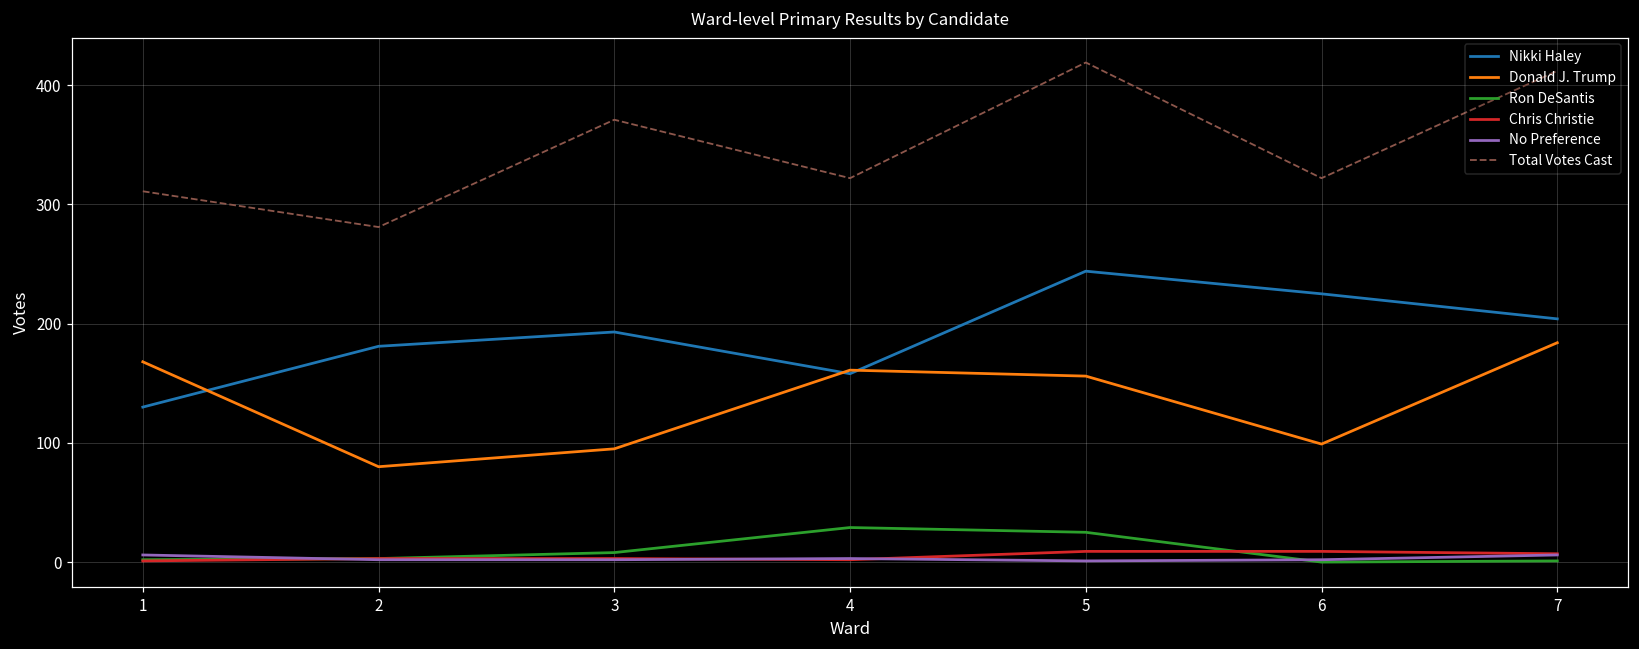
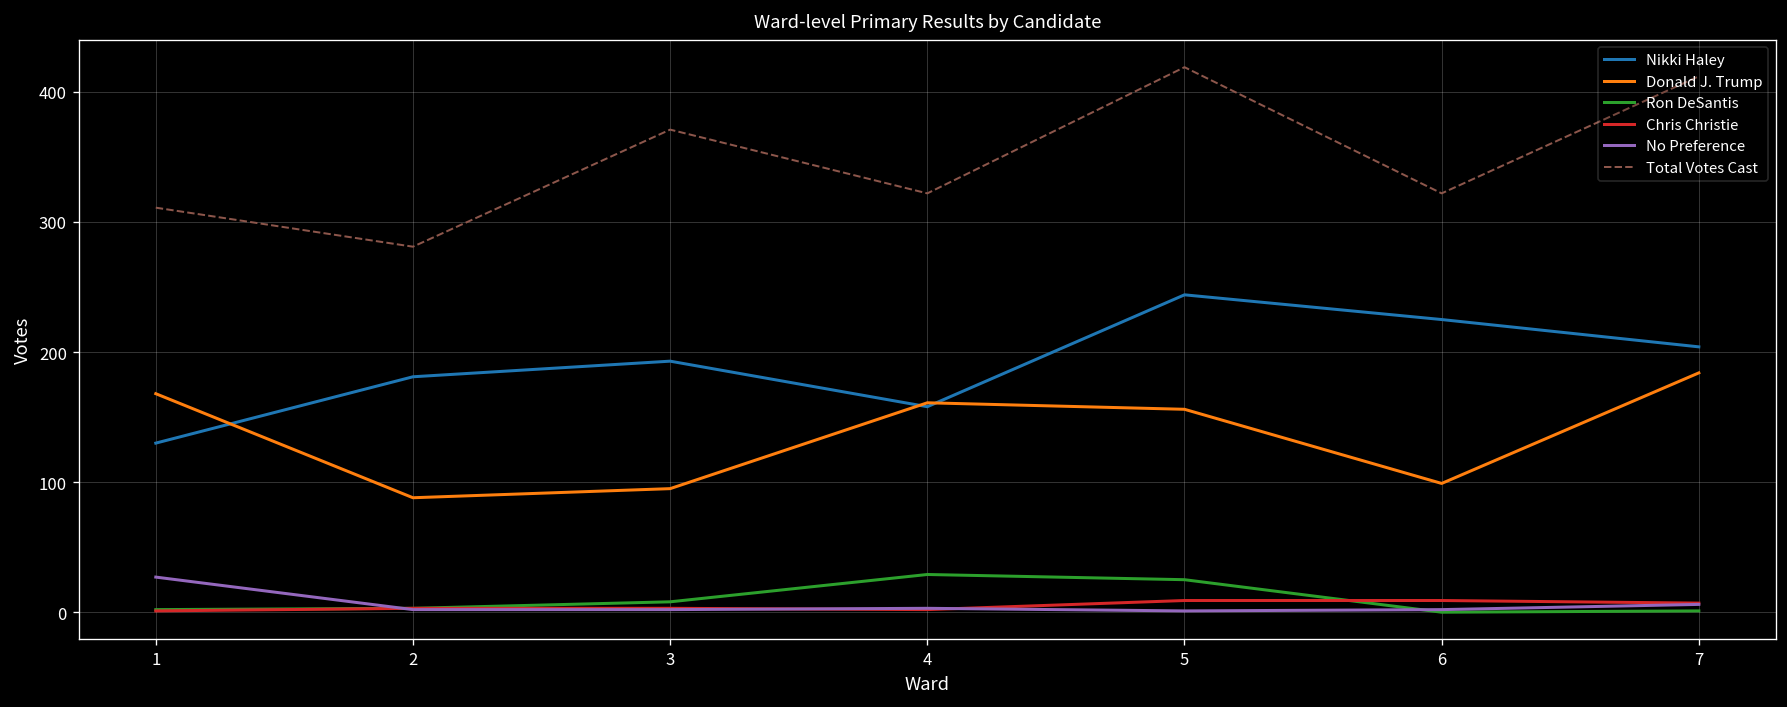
  {
    "Nikki Haley": {
      "1": 130,
      "2": 181,
      "3": 193,
      "4": 158,
      "5": 244,
      "6": 225,
      "7": 204
    },
    "Donald J. Trump": {
      "1": 168,
-     "2": 80,
+     "2": 88,
      "3": 95,
      "4": 161,
      "5": 156,
      "6": 99,
      "7": 184
    },
    "Ron DeSantis": {
      "3": 8,
      "4": 29,
      "5": 25,
      "7": 1
    },
    "Chris Christie": {
      "5": 9,
      "6": 9
    },
    "No Preference": {
-     "1": 6,
+     "1": 27,
      "5": 1
    },
    "Total Votes Cast": {
      "1": 311,
      "2": 281,
      "3": 371,
      "4": 322,
      "5": 419,
      "6": 322
    }
  }
